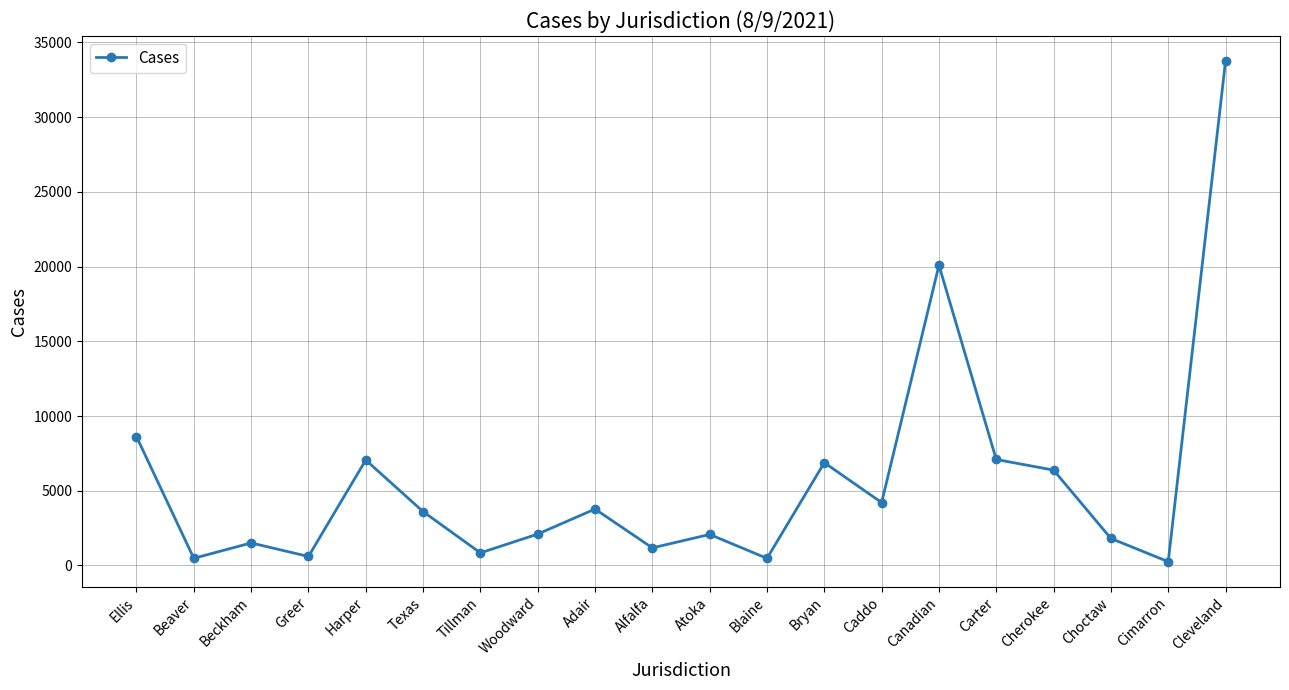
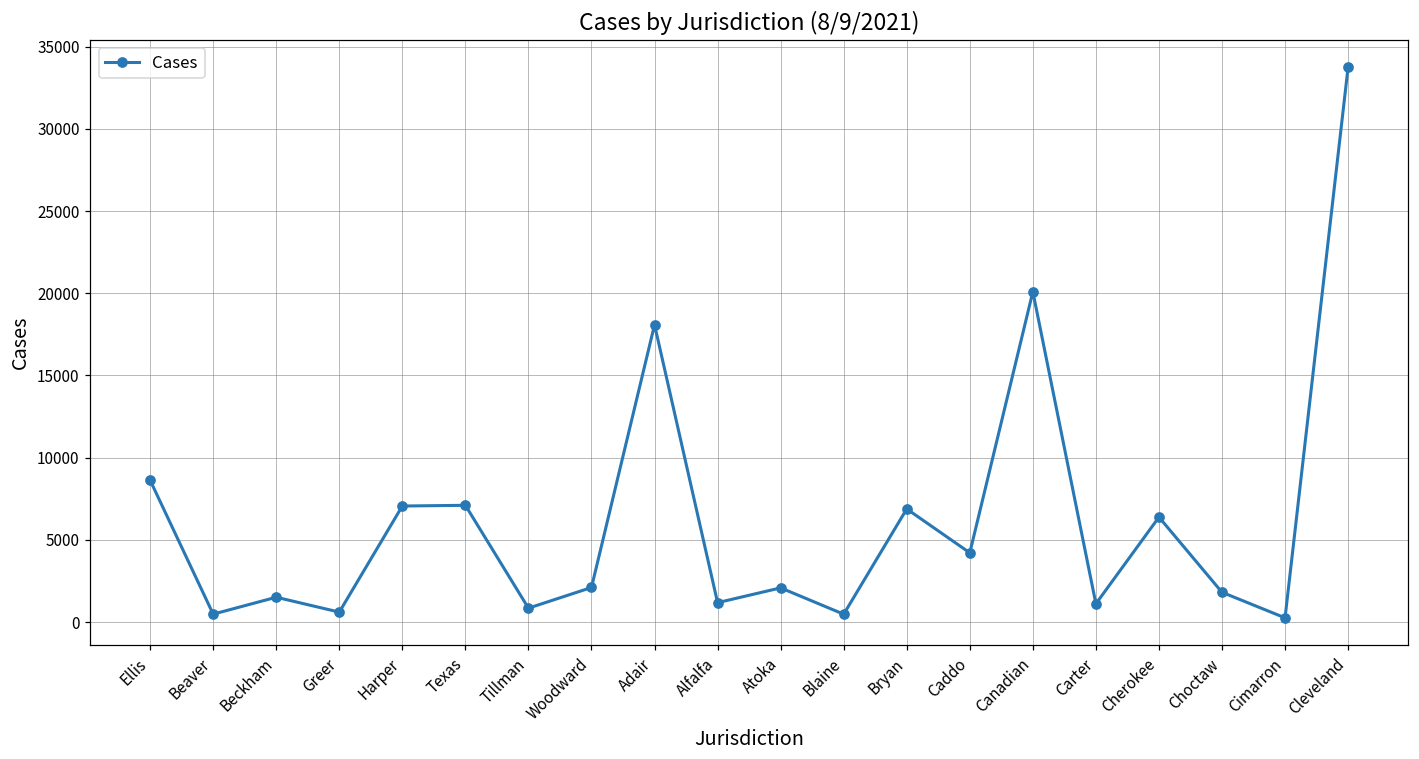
  {
    "Ellis": 8600,
    "Beaver": 500,
    "Beckham": 1500,
    "Greer": 600,
    "Harper": 7100,
-   "Texas": 3600,
+   "Texas": 7100,
    "Tillman": 800,
    "Woodward": 2100,
-   "Adair": 3800,
+   "Adair": 18100,
    "Alfalfa": 1200,
    "Atoka": 2100,
    "Blaine": 500,
    "Bryan": 6900,
    "Caddo": 4200,
    "Canadian": 20100,
-   "Carter": 7100,
+   "Carter": 1100,
    "Cherokee": 6400,
    "Choctaw": 1800,
    "Cimarron": 300,
    "Cleveland": 33800
  }
